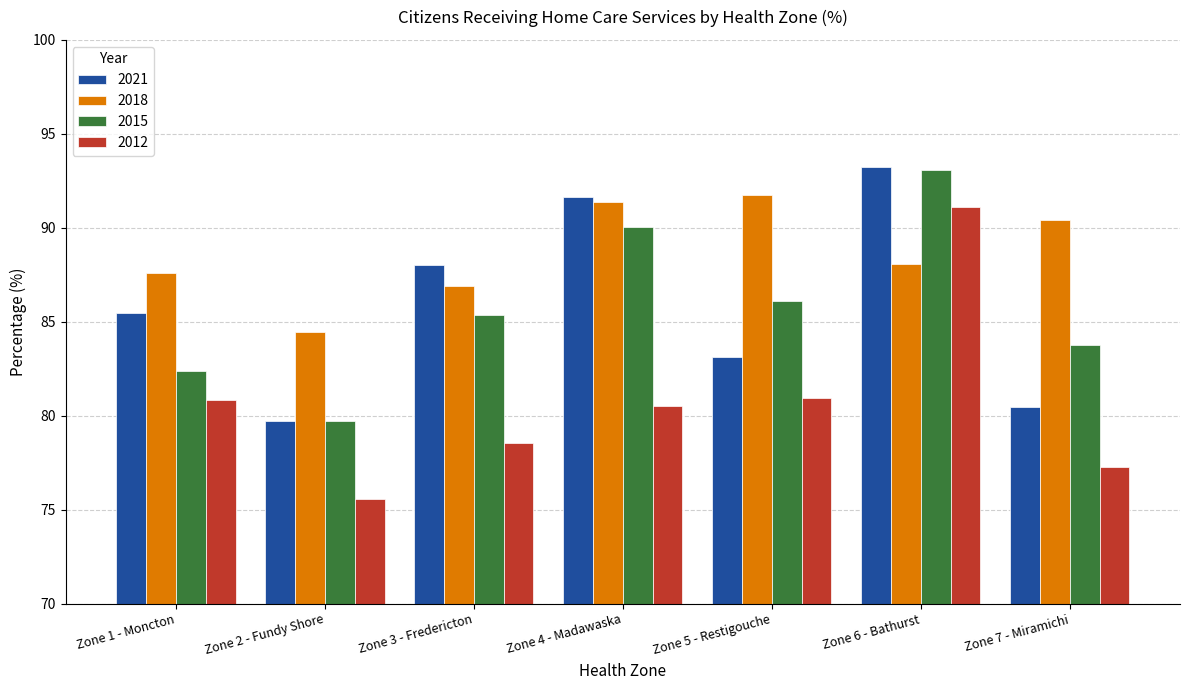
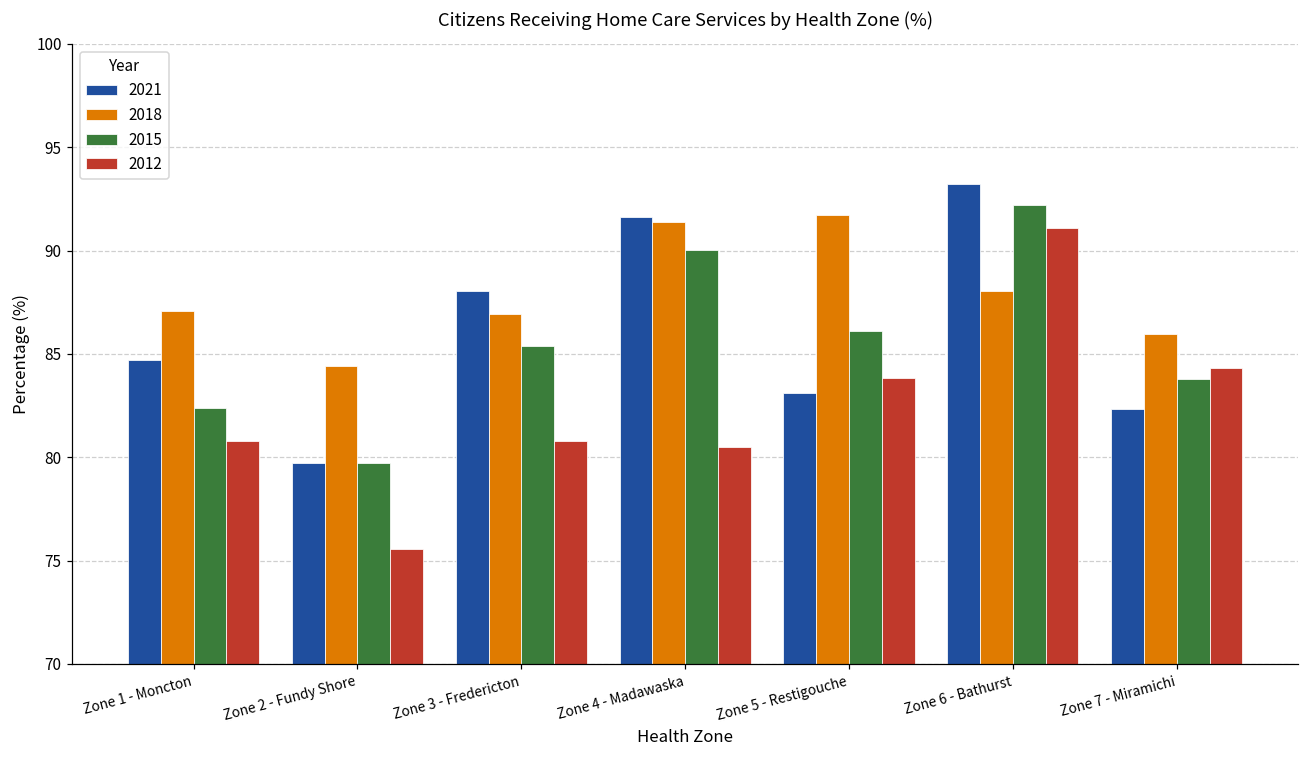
  {
    "2021": {
-     "Zone 1 - Moncton": 85.5,
+     "Zone 1 - Moncton": 84.7,
      "Zone 2 - Fundy Shore": 79.7,
      "Zone 3 - Fredericton": 88.0,
      "Zone 4 - Madawaska": 91.6,
      "Zone 5 - Restigouche": 83.1,
      "Zone 6 - Bathurst": 93.2,
-     "Zone 7 - Miramichi": 80.5
+     "Zone 7 - Miramichi": 82.3
    },
    "2018": {
-     "Zone 1 - Moncton": 87.6,
+     "Zone 1 - Moncton": 87.1,
      "Zone 2 - Fundy Shore": 84.4,
      "Zone 3 - Fredericton": 86.9,
      "Zone 4 - Madawaska": 91.4,
      "Zone 5 - Restigouche": 91.7,
      "Zone 6 - Bathurst": 88.1,
-     "Zone 7 - Miramichi": 90.4
+     "Zone 7 - Miramichi": 85.9
    },
    "2015": {
      "Zone 1 - Moncton": 82.4,
      "Zone 2 - Fundy Shore": 79.7,
      "Zone 3 - Fredericton": 85.4,
      "Zone 4 - Madawaska": 90.0,
      "Zone 5 - Restigouche": 86.1,
-     "Zone 6 - Bathurst": 93.1,
+     "Zone 6 - Bathurst": 92.2,
      "Zone 7 - Miramichi": 83.8
    },
    "2012": {
      "Zone 1 - Moncton": 80.8,
      "Zone 2 - Fundy Shore": 75.6,
-     "Zone 3 - Fredericton": 78.5,
+     "Zone 3 - Fredericton": 80.8,
      "Zone 4 - Madawaska": 80.5,
-     "Zone 5 - Restigouche": 80.9,
+     "Zone 5 - Restigouche": 83.9,
      "Zone 6 - Bathurst": 91.1,
-     "Zone 7 - Miramichi": 77.3
+     "Zone 7 - Miramichi": 84.3
    }
  }
